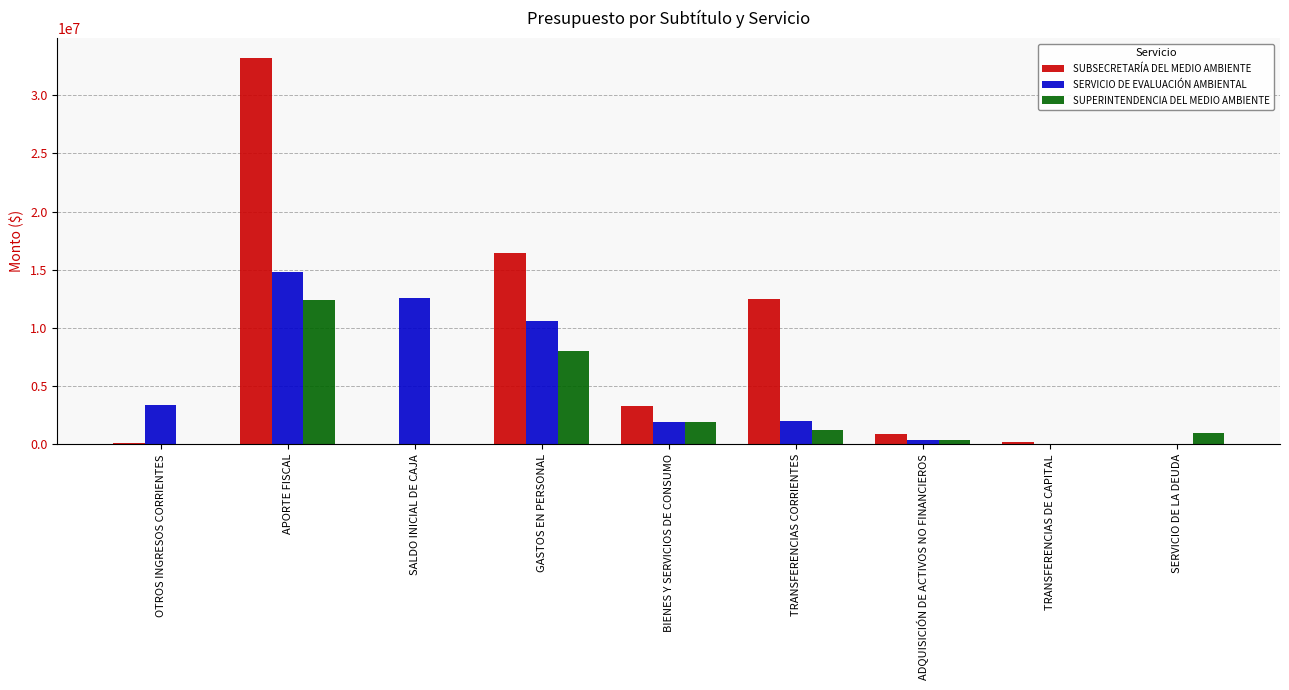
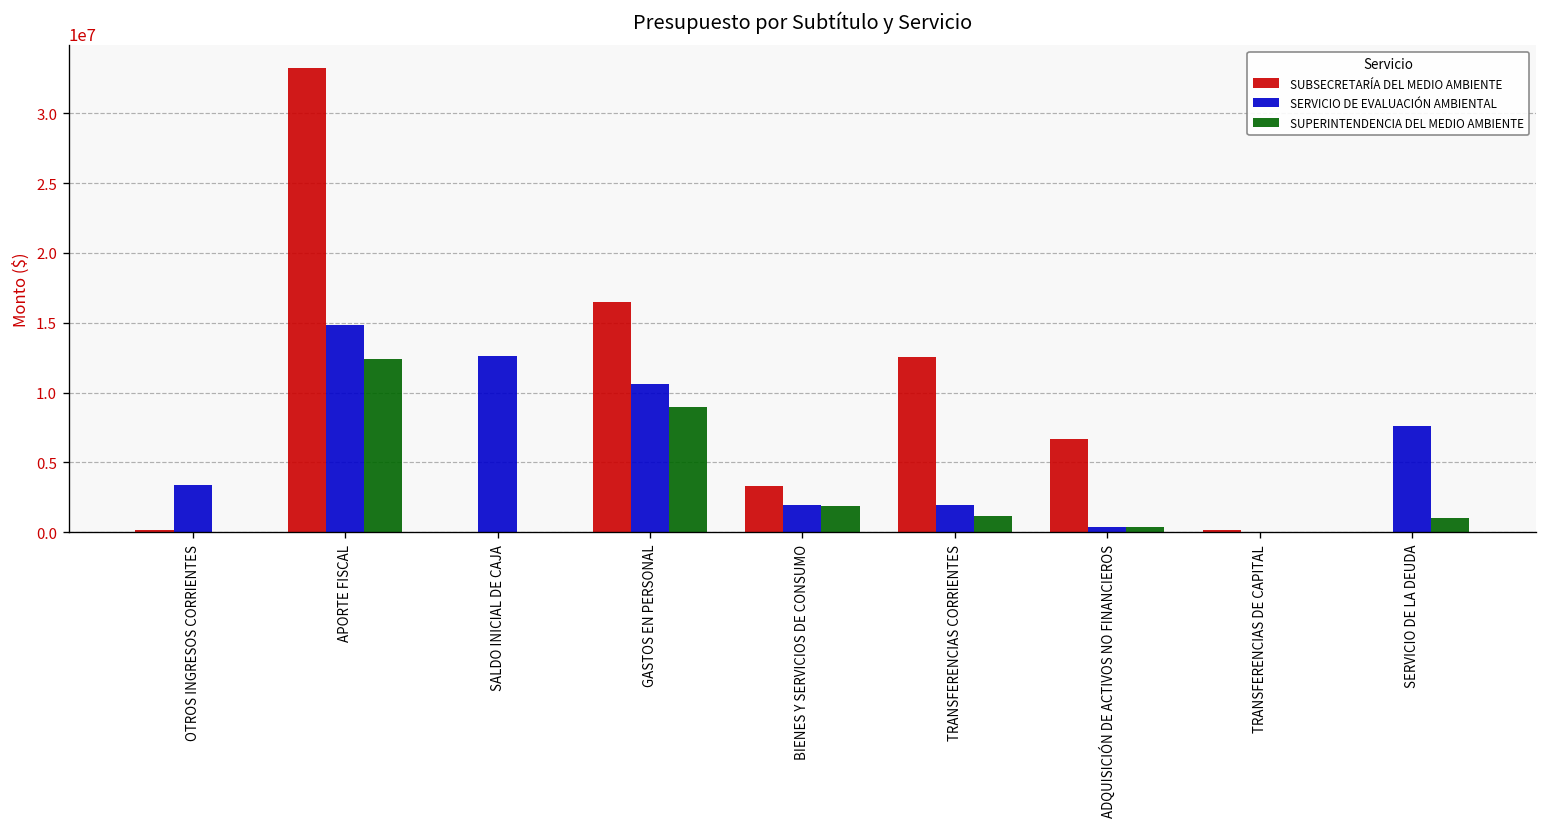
  {
    "SUBSECRETARÍA DEL MEDIO AMBIENTE": {
      "APORTE FISCAL": 33200000,
      "GASTOS EN PERSONAL": 16500000,
      "BIENES Y SERVICIOS DE CONSUMO": 3300000,
      "TRANSFERENCIAS CORRIENTES": 12500000,
-     "ADQUISICIÓN DE ACTIVOS NO FINANCIEROS": 900000
+     "ADQUISICIÓN DE ACTIVOS NO FINANCIEROS": 6700000
    },
    "SERVICIO DE EVALUACIÓN AMBIENTAL": {
      "OTROS INGRESOS CORRIENTES": 3400000,
      "APORTE FISCAL": 14800000,
      "SALDO INICIAL DE CAJA": 12600000,
      "GASTOS EN PERSONAL": 10600000,
      "BIENES Y SERVICIOS DE CONSUMO": 2000000,
      "TRANSFERENCIAS CORRIENTES": 2000000,
      "ADQUISICIÓN DE ACTIVOS NO FINANCIEROS": 400000,
      "TRANSFERENCIAS DE CAPITAL": 0,
-     "SERVICIO DE LA DEUDA": 0
+     "SERVICIO DE LA DEUDA": 7600000
    },
    "SUPERINTENDENCIA DEL MEDIO AMBIENTE": {
      "APORTE FISCAL": 12400000,
-     "GASTOS EN PERSONAL": 8000000,
+     "GASTOS EN PERSONAL": 8900000,
      "BIENES Y SERVICIOS DE CONSUMO": 1900000,
      "TRANSFERENCIAS CORRIENTES": 1200000,
      "ADQUISICIÓN DE ACTIVOS NO FINANCIEROS": 400000,
      "TRANSFERENCIAS DE CAPITAL": 0,
      "SERVICIO DE LA DEUDA": 1000000
    }
  }
